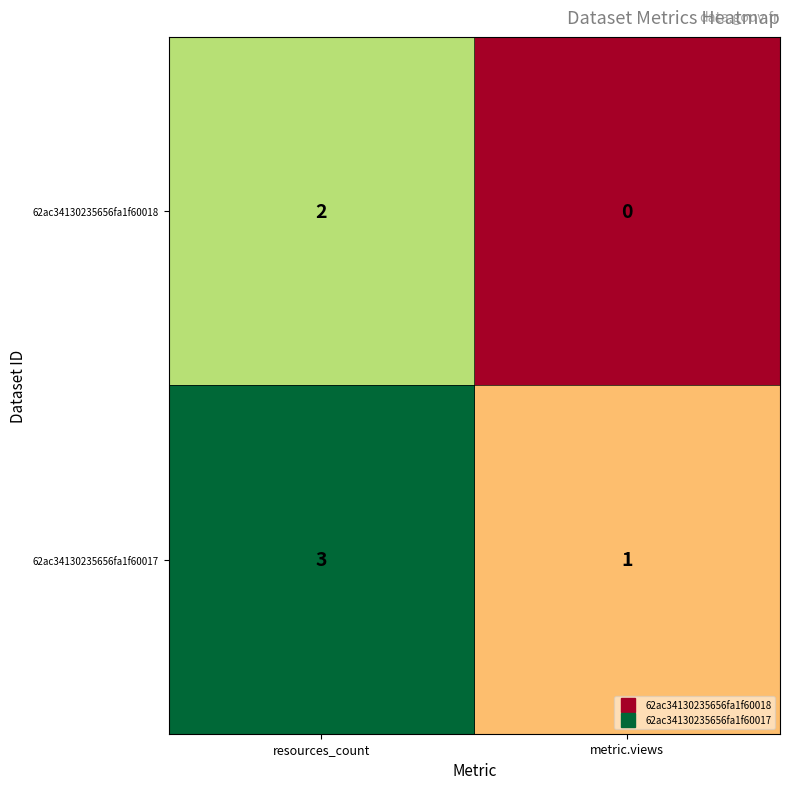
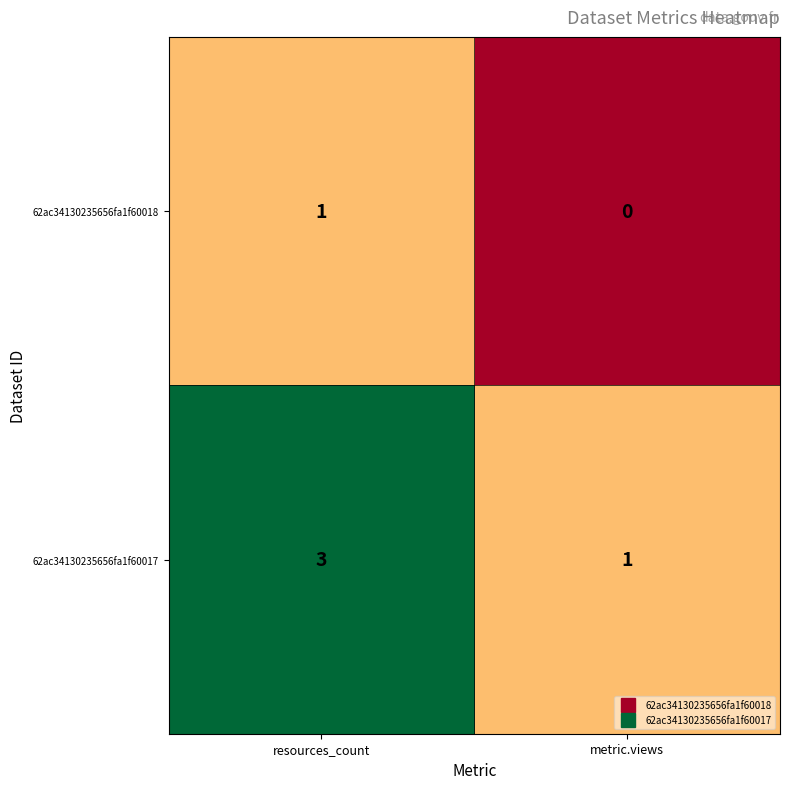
  {
    "62ac34130235656fa1f60018": {
-     "resources_count": 2,
+     "resources_count": 1,
      "metric.views": 0
    },
    "62ac34130235656fa1f60017": {
      "resources_count": 3,
      "metric.views": 1
    }
  }
